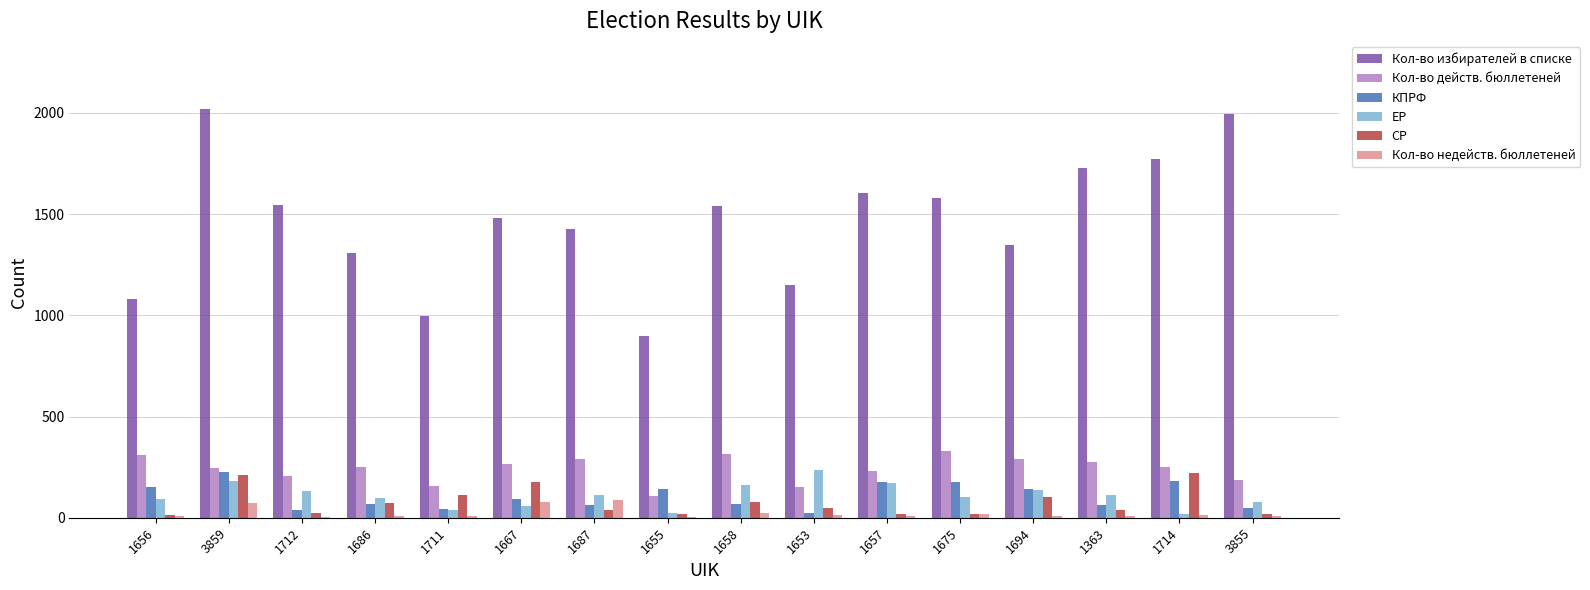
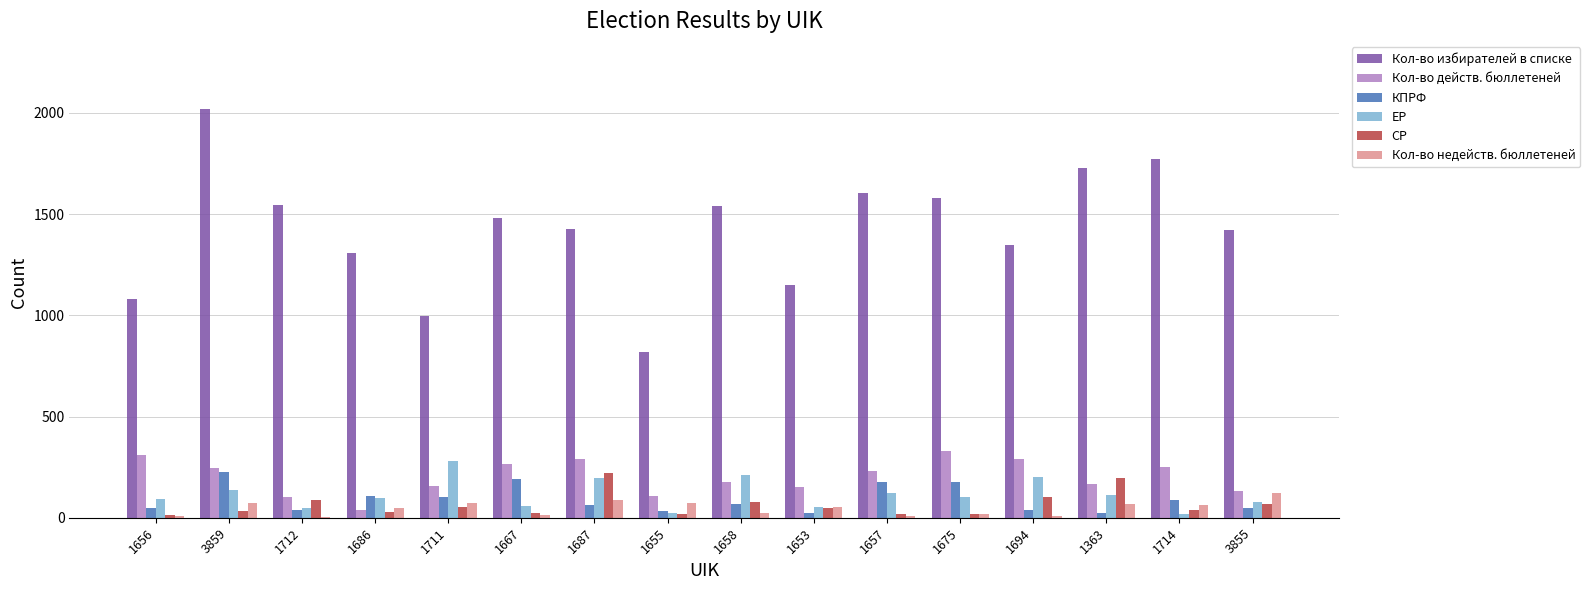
  {
    "Кол-во избирателей в списке": {
      "1656": 1080,
      "3859": 2020,
      "1712": 1540,
      "1686": 1310,
      "1711": 1000,
      "1667": 1480,
      "1687": 1430,
-     "1655": 900,
+     "1655": 820,
      "1658": 1540,
      "1653": 1150,
      "1657": 1610,
      "1675": 1580,
      "1694": 1350,
      "1363": 1730,
      "1714": 1770,
-     "3855": 2000
+     "3855": 1420
    },
    "Кол-во действ. бюллетеней": {
      "1656": 310,
      "3859": 250,
-     "1712": 210,
-     "1686": 250,
+     "1712": 100,
+     "1686": 40,
      "1711": 160,
      "1667": 270,
      "1687": 290,
      "1655": 110,
-     "1658": 310,
+     "1658": 180,
      "1653": 150,
      "1657": 230,
      "1675": 330,
      "1694": 290,
-     "1363": 280,
+     "1363": 170,
      "1714": 250,
-     "3855": 190
+     "3855": 130
    },
    "КПРФ": {
-     "1656": 150,
+     "1656": 50,
      "3859": 230,
      "1712": 40,
-     "1686": 70,
-     "1711": 40,
-     "1667": 90,
+     "1686": 110,
+     "1711": 100,
+     "1667": 190,
      "1687": 70,
-     "1655": 140,
+     "1655": 30,
      "1658": 70,
      "1653": 20,
      "1657": 180,
      "1675": 180,
-     "1694": 140,
-     "1363": 60,
-     "1714": 180,
+     "1694": 40,
+     "1363": 20,
+     "1714": 90,
      "3855": 50
    },
    "ЕР": {
      "1656": 90,
-     "3859": 180,
-     "1712": 130,
+     "3859": 140,
+     "1712": 50,
      "1686": 100,
-     "1711": 40,
+     "1711": 280,
      "1667": 60,
-     "1687": 110,
+     "1687": 200,
      "1655": 20,
-     "1658": 160,
-     "1653": 230,
-     "1657": 170,
+     "1658": 210,
+     "1653": 50,
+     "1657": 120,
      "1675": 100,
-     "1694": 140,
+     "1694": 200,
      "1363": 110,
      "1714": 20,
      "3855": 80
    },
    "СР": {
      "1656": 10,
-     "3859": 210,
-     "1712": 20,
-     "1686": 80,
-     "1711": 110,
-     "1667": 180,
-     "1687": 40,
+     "3859": 30,
+     "1712": 90,
+     "1686": 30,
+     "1711": 50,
+     "1667": 20,
+     "1687": 220,
      "1655": 20,
      "1658": 80,
      "1653": 50,
      "1657": 20,
      "1675": 20,
      "1694": 100,
-     "1363": 40,
-     "1714": 220,
-     "3855": 20
+     "1363": 190,
+     "1714": 40,
+     "3855": 70
    },
    "Кол-во недейств. бюллетеней": {
      "3859": 70,
-     "1686": 10,
-     "1711": 10,
-     "1667": 80,
+     "1686": 50,
+     "1711": 80,
+     "1667": 10,
      "1687": 90,
-     "1655": 0,
+     "1655": 70,
      "1658": 20,
-     "1653": 10,
+     "1653": 60,
      "1675": 20,
-     "1363": 10,
-     "1714": 10,
-     "3855": 10
+     "1363": 70,
+     "1714": 60,
+     "3855": 120
    }
  }
